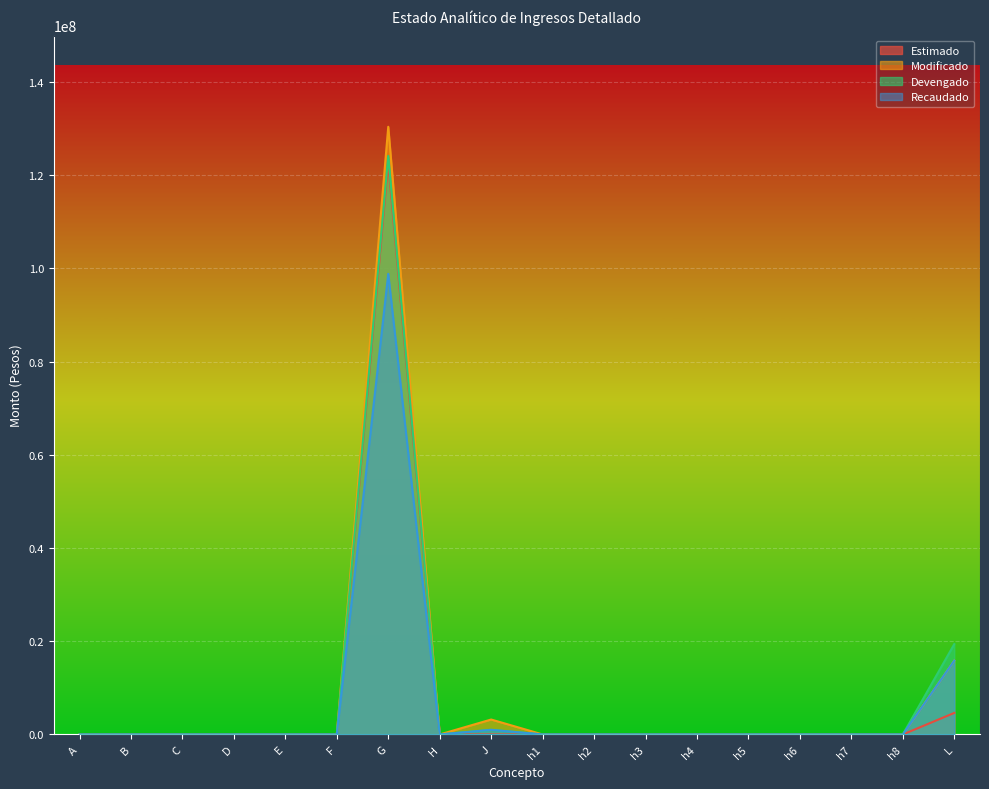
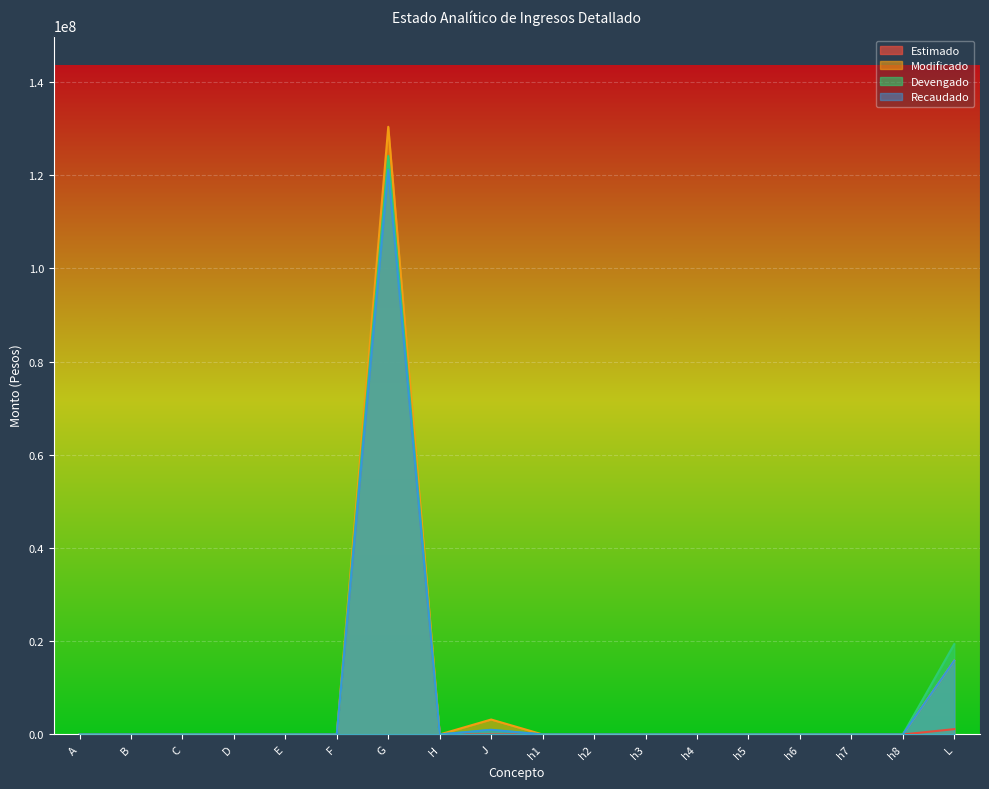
  {
    "Estimado": {
      "G": 123000000,
      "J": 0,
-     "L": 5000000
+     "L": 1000000
    },
    "Modificado": {
      "G": 130000000,
      "J": 3000000
    },
    "Devengado": {
      "G": 124000000,
      "L": 19000000
    },
    "Recaudado": {
-     "G": 99000000
+     "G": 121000000
    }
  }
